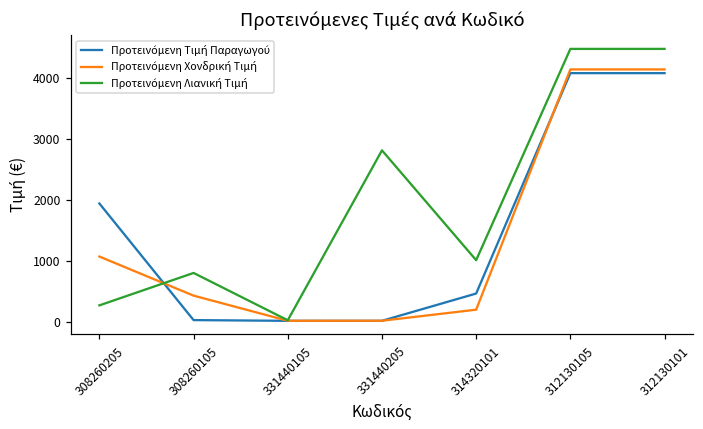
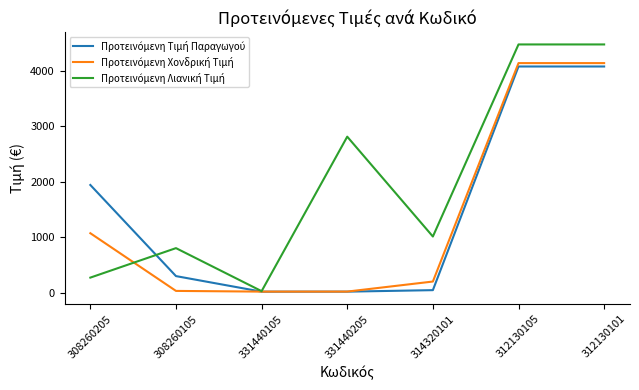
  {
    "Προτεινόμενη Τιμή Παραγωγού": {
      "308260205": 1900,
-     "308260105": 0,
-     "314320101": 500,
+     "308260105": 300,
+     "314320101": 0,
      "312130105": 4100,
      "312130101": 4100
    },
    "Προτεινόμενη Χονδρική Τιμή": {
      "308260205": 1100,
-     "308260105": 400,
+     "308260105": 0,
      "314320101": 200,
      "312130105": 4100,
      "312130101": 4100
    },
    "Προτεινόμενη Λιανική Τιμή": {
      "308260205": 300,
      "308260105": 800,
      "331440205": 2800,
      "314320101": 1000,
      "312130105": 4500,
      "312130101": 4500
    }
  }
